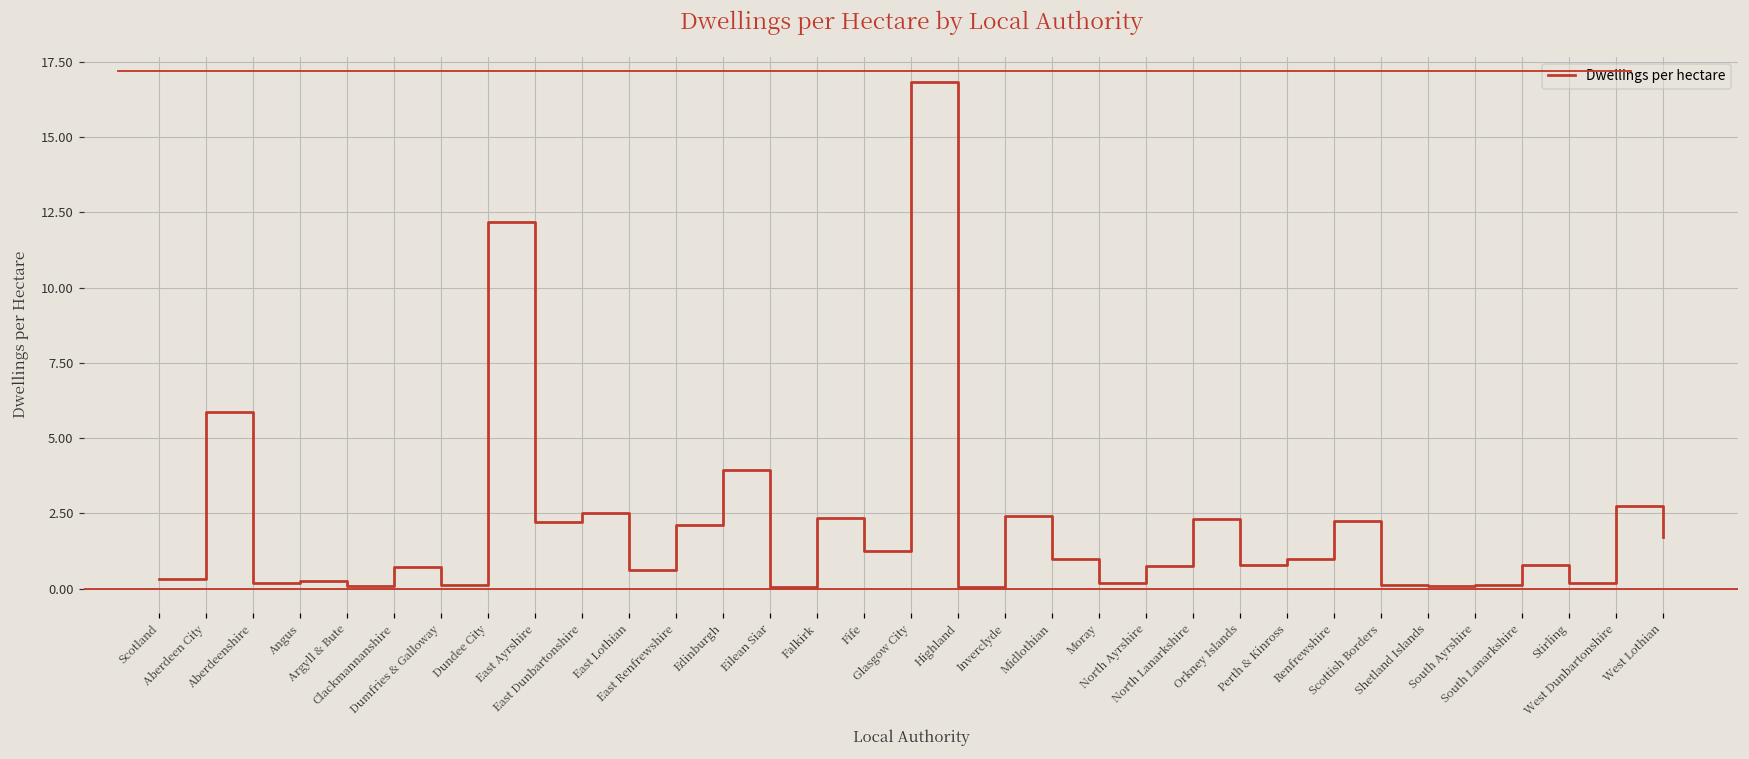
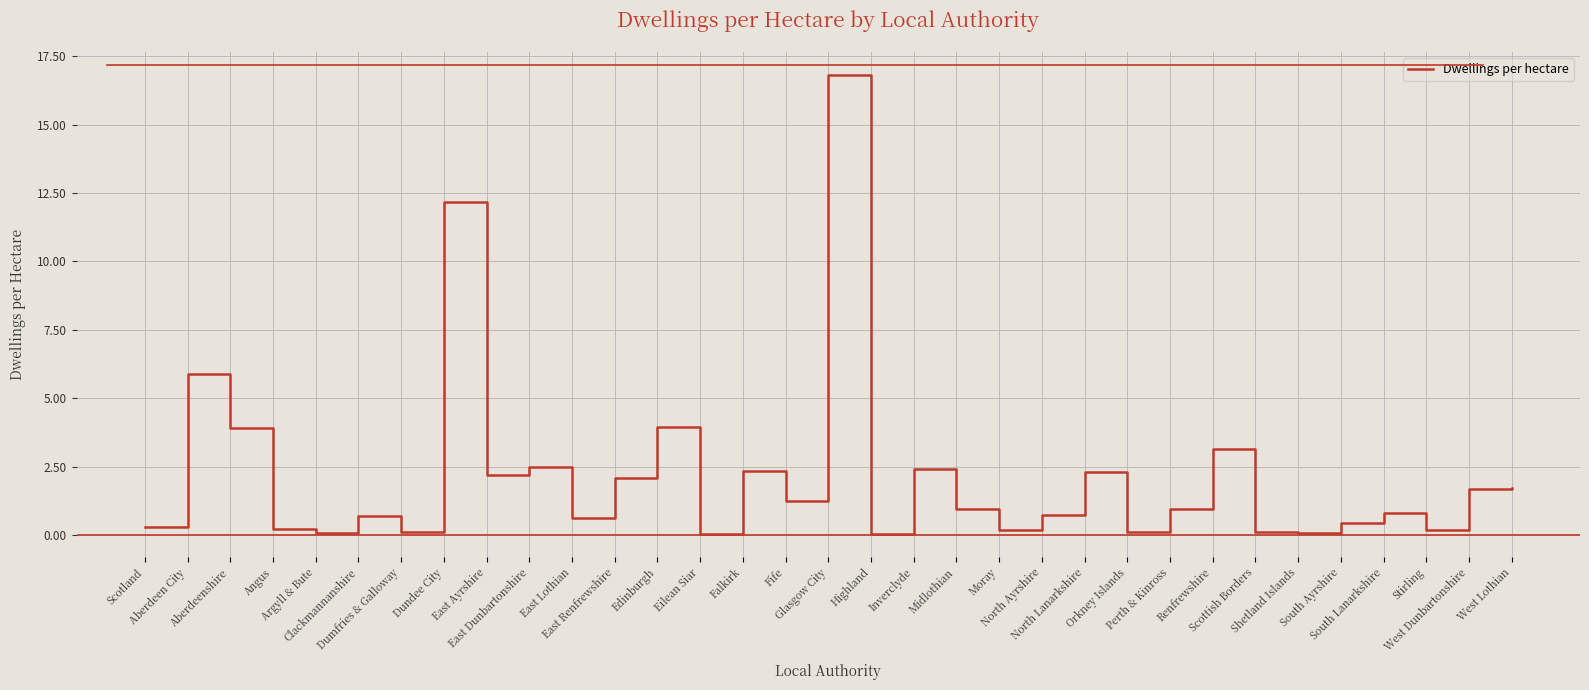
  {
    "Scotland": 0.3,
    "Aberdeen City": 5.9,
-   "Aberdeenshire": 0.2,
+   "Aberdeenshire": 3.9,
    "Angus": 0.2,
    "Argyll & Bute": 0.1,
    "Clackmannanshire": 0.7,
    "Dumfries & Galloway": 0.1,
    "Dundee City": 12.2,
    "East Ayrshire": 2.2,
    "East Dunbartonshire": 2.5,
    "East Lothian": 0.6,
    "East Renfrewshire": 2.1,
    "Edinburgh": 3.9,
    "Eilean Siar": 0.1,
    "Falkirk": 2.3,
    "Fife": 1.3,
    "Glasgow City": 16.8,
    "Highland": 0.0,
    "Inverclyde": 2.4,
    "Midlothian": 1.0,
    "Moray": 0.2,
    "North Ayrshire": 0.7,
    "North Lanarkshire": 2.3,
-   "Orkney Islands": 0.8,
+   "Orkney Islands": 0.1,
    "Perth & Kinross": 1.0,
-   "Renfrewshire": 2.2,
+   "Renfrewshire": 3.1,
    "Scottish Borders": 0.1,
    "Shetland Islands": 0.1,
-   "South Ayrshire": 0.1,
+   "South Ayrshire": 0.4,
    "South Lanarkshire": 0.8,
    "Stirling": 0.2,
-   "West Dunbartonshire": 2.8,
+   "West Dunbartonshire": 1.7,
    "West Lothian": 1.7
  }
